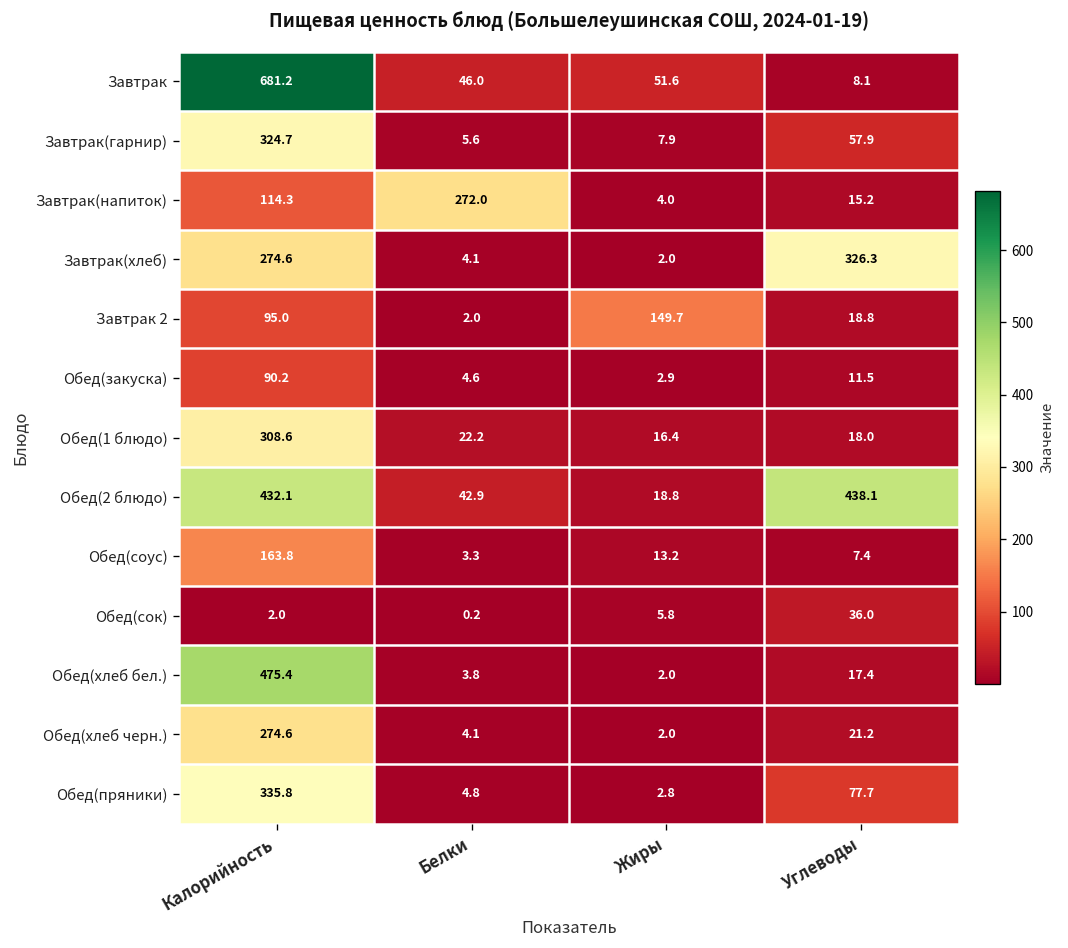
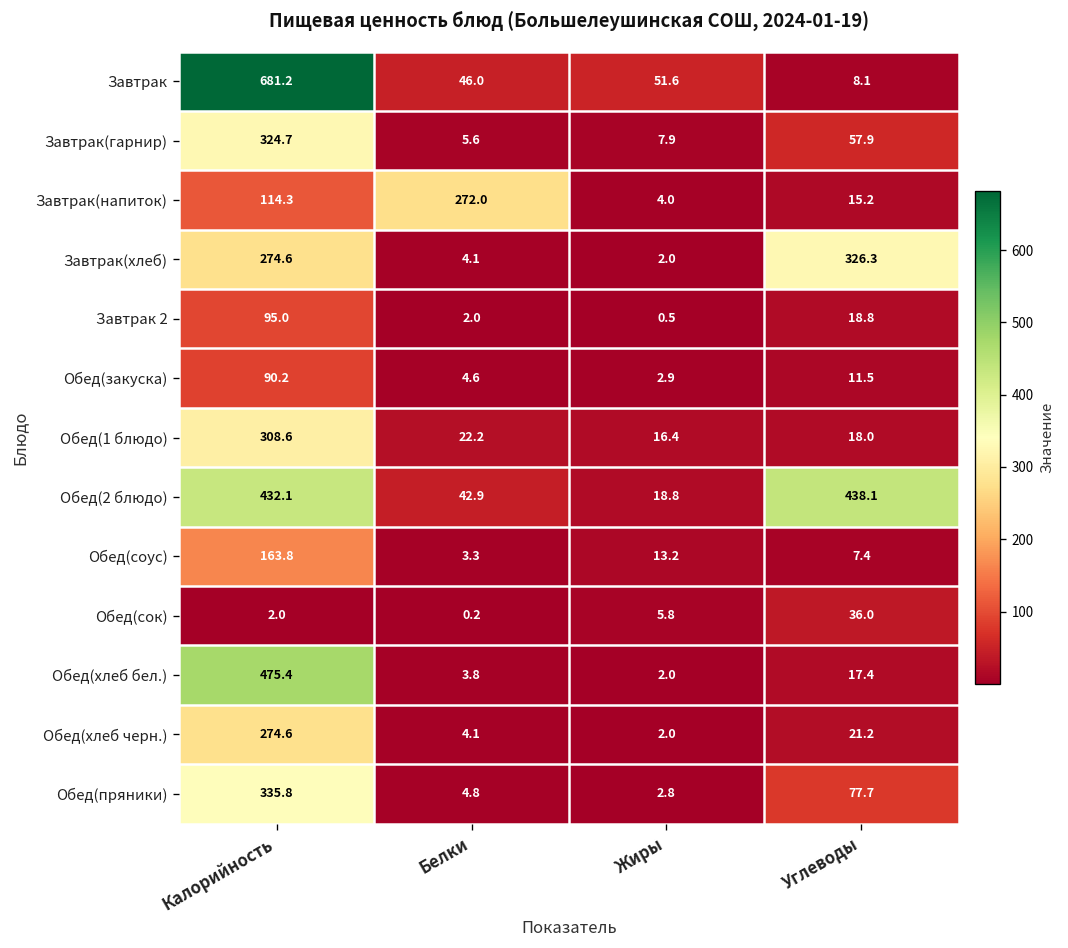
  {
    "Завтрак": {
      "Калорийность": 681.2,
      "Белки": 46.0,
      "Жиры": 51.6,
      "Углеводы": 8.1
    },
    "Завтрак(гарнир)": {
      "Калорийность": 324.7,
      "Белки": 5.6,
      "Жиры": 7.9,
      "Углеводы": 57.9
    },
    "Завтрак(напиток)": {
      "Калорийность": 114.3,
      "Белки": 272.0,
      "Жиры": 4.0,
      "Углеводы": 15.2
    },
    "Завтрак(хлеб)": {
      "Калорийность": 274.6,
      "Белки": 4.1,
      "Жиры": 2.0,
      "Углеводы": 326.3
    },
    "Завтрак 2": {
      "Калорийность": 95.0,
      "Белки": 2.0,
-     "Жиры": 149.7,
+     "Жиры": 0.5,
      "Углеводы": 18.8
    },
    "Обед(закуска)": {
      "Калорийность": 90.2,
      "Белки": 4.6,
      "Жиры": 2.9,
      "Углеводы": 11.5
    },
    "Обед(1 блюдо)": {
      "Калорийность": 308.6,
      "Белки": 22.2,
      "Жиры": 16.4,
      "Углеводы": 18.0
    },
    "Обед(2 блюдо)": {
      "Калорийность": 432.1,
      "Белки": 42.9,
      "Жиры": 18.8,
      "Углеводы": 438.1
    },
    "Обед(соус)": {
      "Калорийность": 163.8,
      "Белки": 3.3,
      "Жиры": 13.2,
      "Углеводы": 7.4
    },
    "Обед(сок)": {
      "Калорийность": 2.0,
      "Белки": 0.2,
      "Жиры": 5.8,
      "Углеводы": 36.0
    },
    "Обед(хлеб бел.)": {
      "Калорийность": 475.4,
      "Белки": 3.8,
      "Жиры": 2.0,
      "Углеводы": 17.4
    },
    "Обед(хлеб черн.)": {
      "Калорийность": 274.6,
      "Белки": 4.1,
      "Жиры": 2.0,
      "Углеводы": 21.2
    },
    "Обед(пряники)": {
      "Калорийность": 335.8,
      "Белки": 4.8,
      "Жиры": 2.8,
      "Углеводы": 77.7
    }
  }
